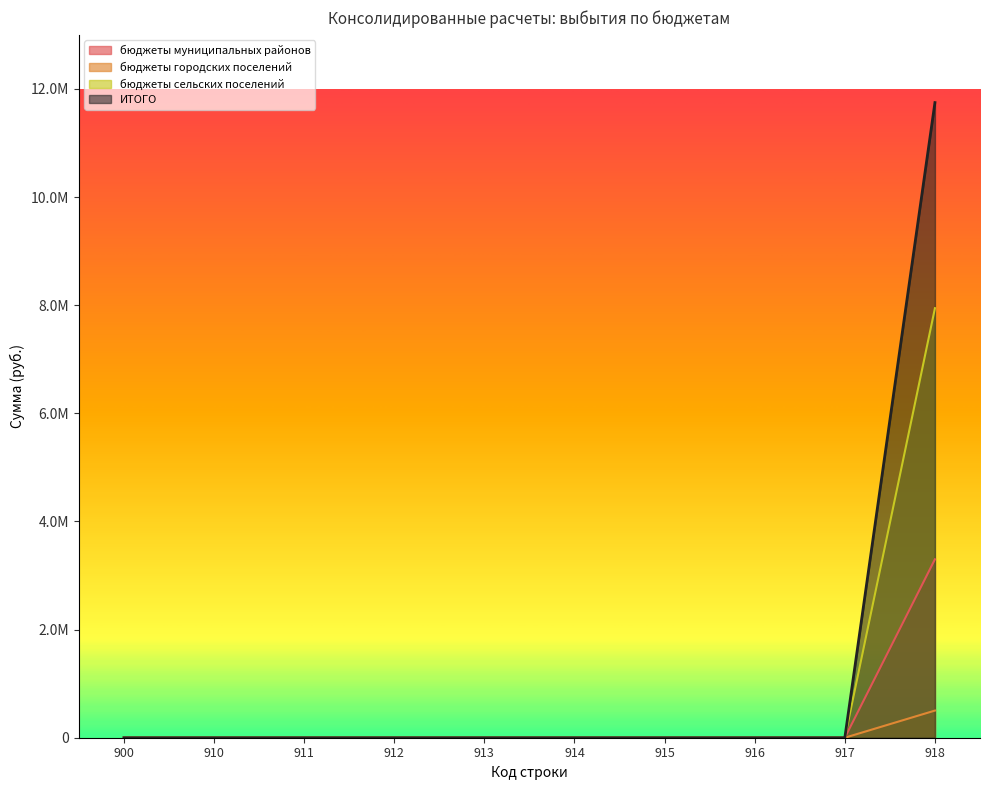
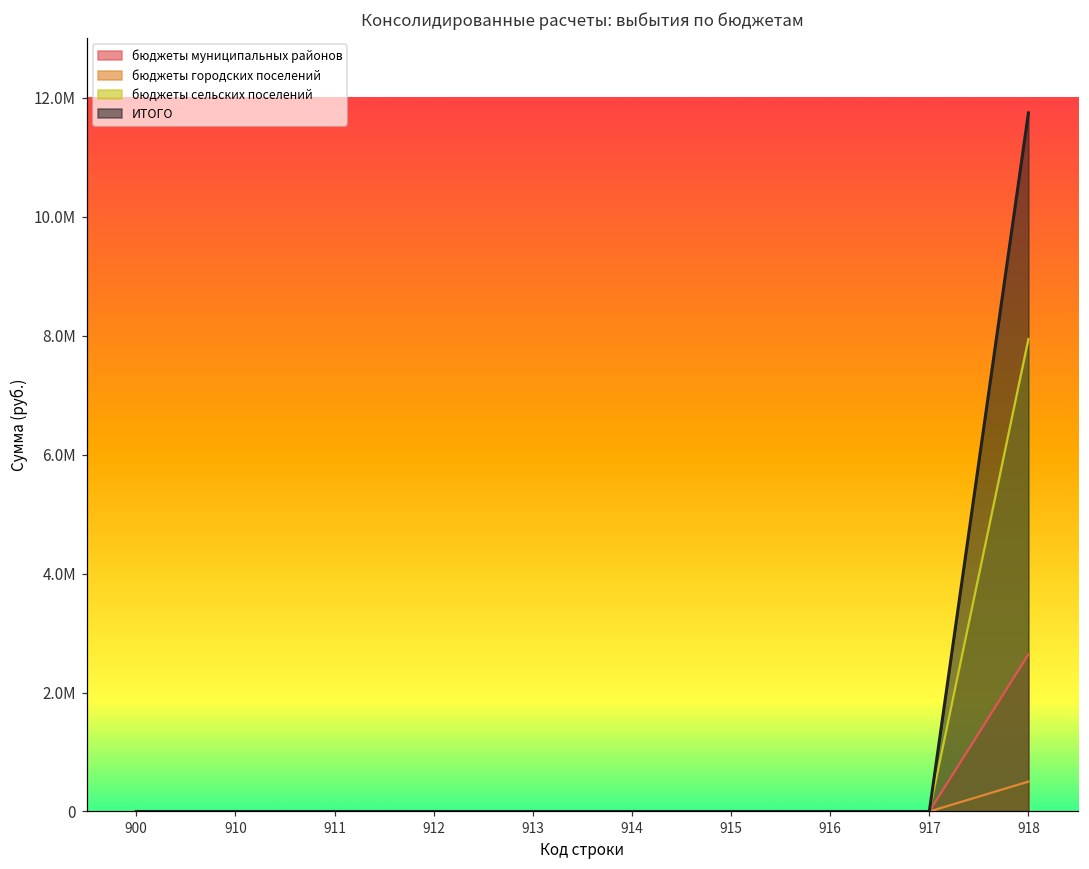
  {
    "бюджеты муниципальных районов": {
-     "918": 3300000
+     "918": 2600000
    },
    "бюджеты городских поселений": {
      "918": 500000
    },
    "бюджеты сельских поселений": {
      "918": 7900000
    },
    "ИТОГО": {
      "918": 11700000
    }
  }
